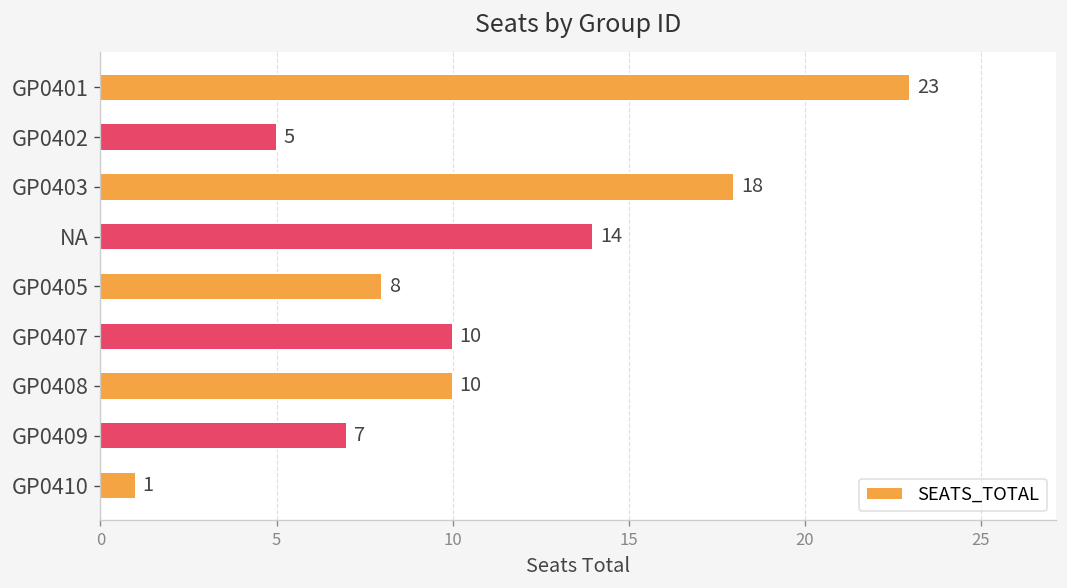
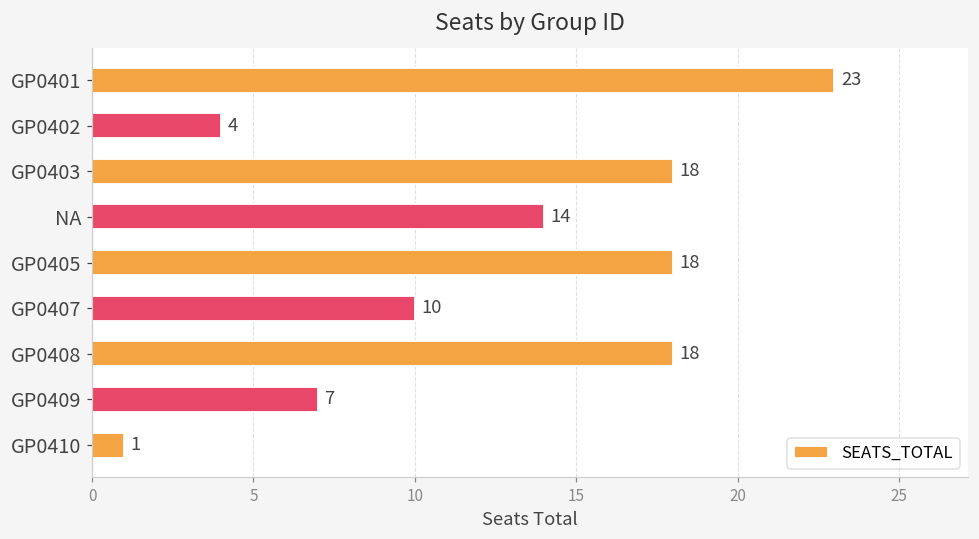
  {
    "GP0401": 23,
-   "GP0402": 5,
+   "GP0402": 4,
    "GP0403": 18,
    "NA": 14,
-   "GP0405": 8,
+   "GP0405": 18,
    "GP0407": 10,
-   "GP0408": 10,
+   "GP0408": 18,
    "GP0409": 7,
    "GP0410": 1
  }
